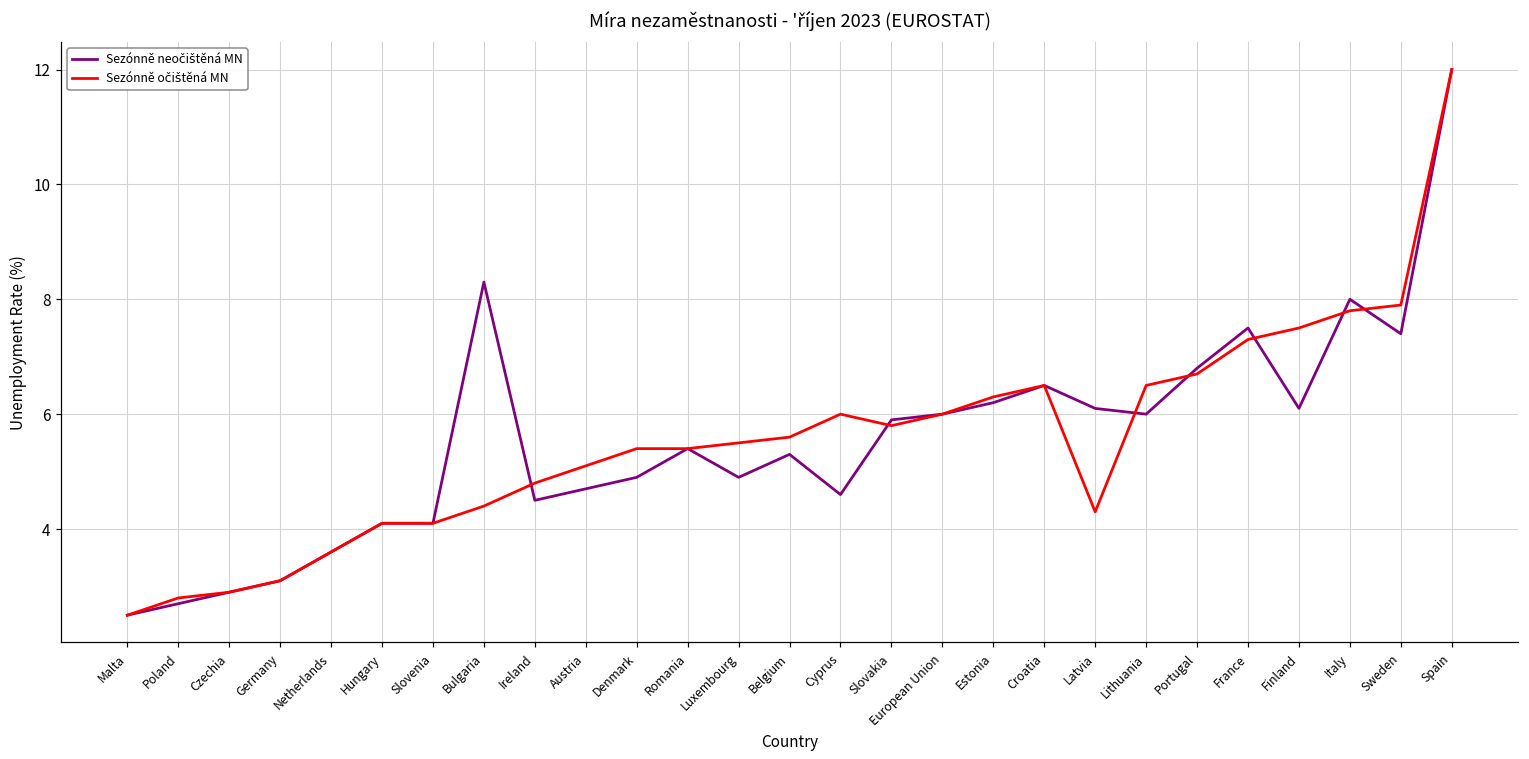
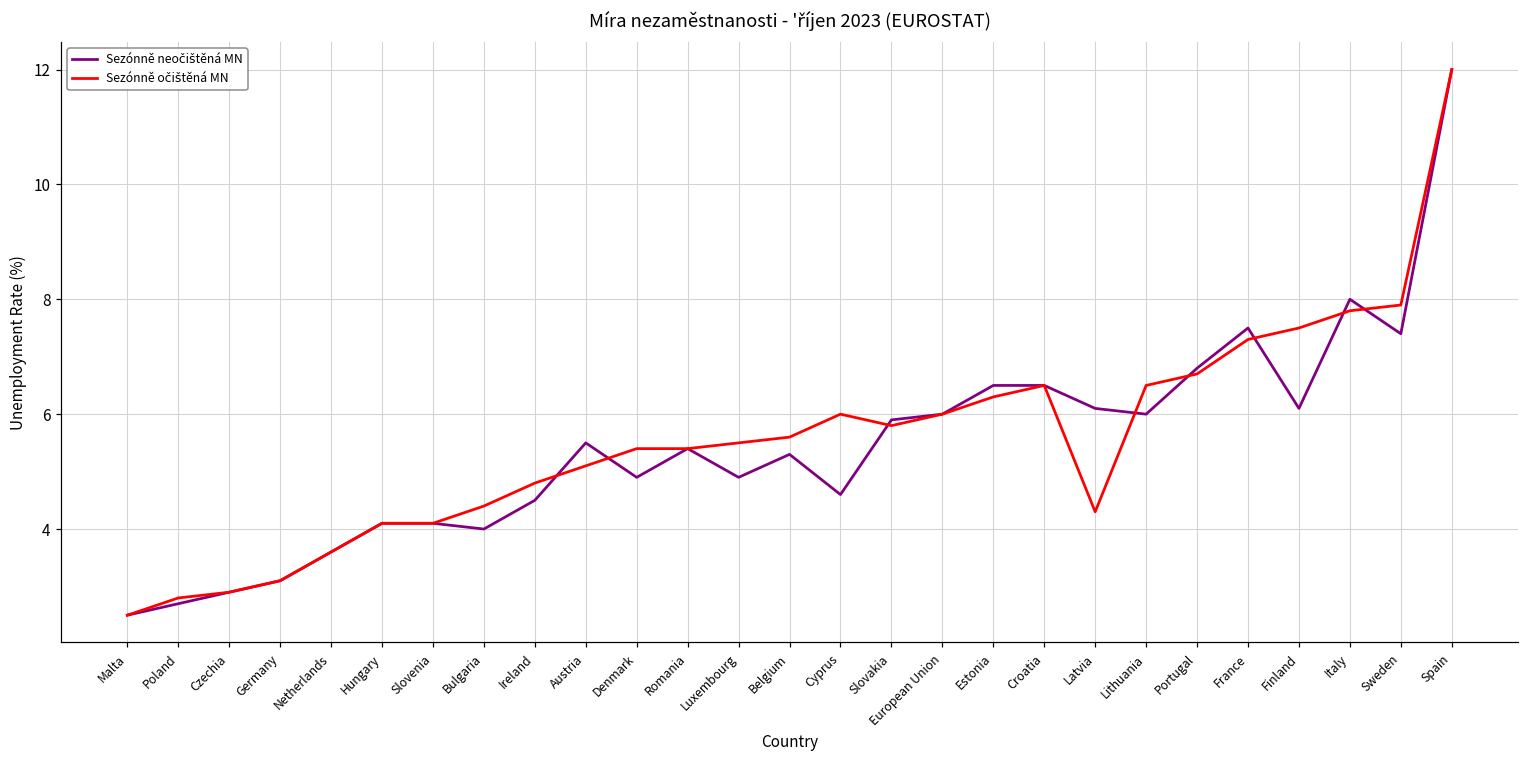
  {
    "Sezónně neočištěná MN": {
      "Poland": 2.7,
-     "Bulgaria": 8.3,
+     "Bulgaria": 4.0,
      "Ireland": 4.5,
-     "Austria": 4.7,
+     "Austria": 5.5,
      "Denmark": 4.9,
      "Luxembourg": 4.9,
      "Belgium": 5.3,
      "Cyprus": 4.6,
      "Slovakia": 5.9,
-     "Estonia": 6.2,
+     "Estonia": 6.5,
      "Latvia": 6.1,
      "Lithuania": 6.0,
      "Portugal": 6.8,
      "France": 7.5,
      "Finland": 6.1,
      "Italy": 8.0,
      "Sweden": 7.4
    },
    "Sezónně očištěná MN": {
      "Poland": 2.8,
      "Bulgaria": 4.4,
      "Ireland": 4.8,
      "Austria": 5.1,
      "Denmark": 5.4,
      "Luxembourg": 5.5,
      "Belgium": 5.6,
      "Cyprus": 6.0,
      "Slovakia": 5.8,
      "Estonia": 6.3,
      "Latvia": 4.3,
      "Lithuania": 6.5,
      "Portugal": 6.7,
      "France": 7.3,
      "Finland": 7.5,
      "Italy": 7.8,
      "Sweden": 7.9
    }
  }
